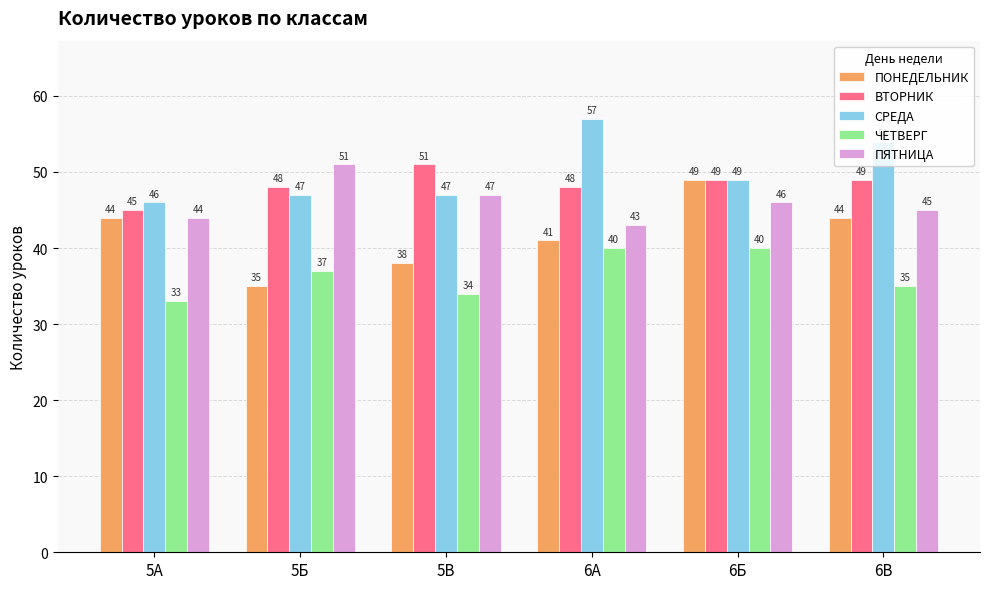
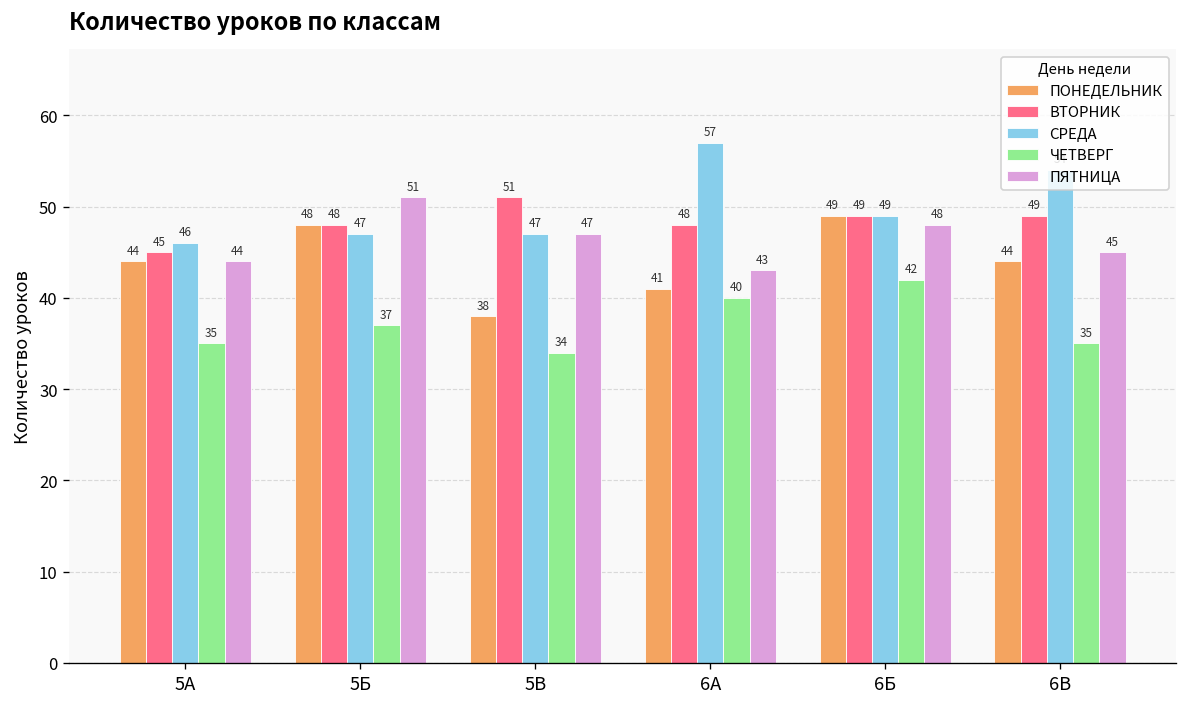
  {
    "ПОНЕДЕЛЬНИК": {
      "5А": 44,
-     "5Б": 35,
+     "5Б": 48,
      "5В": 38,
      "6А": 41,
      "6Б": 49,
      "6В": 44
    },
    "ВТОРНИК": {
      "5А": 45,
      "5Б": 48,
      "5В": 51,
      "6А": 48,
      "6Б": 49
    },
    "СРЕДА": {
      "5А": 46,
      "5Б": 47,
      "5В": 47,
      "6А": 57,
      "6Б": 49
    },
    "ЧЕТВЕРГ": {
-     "5А": 33,
+     "5А": 35,
      "5Б": 37,
      "5В": 34,
      "6А": 40,
-     "6Б": 40,
+     "6Б": 42,
      "6В": 35
    },
    "ПЯТНИЦА": {
      "5А": 44,
      "5Б": 51,
      "5В": 47,
      "6А": 43,
-     "6Б": 46,
+     "6Б": 48,
      "6В": 45
    }
  }
